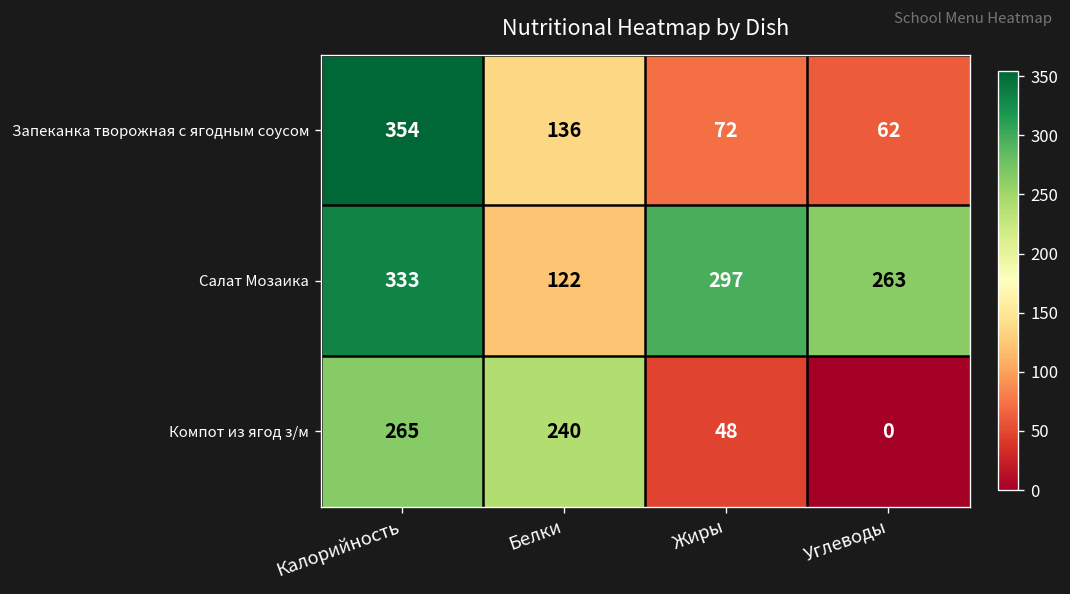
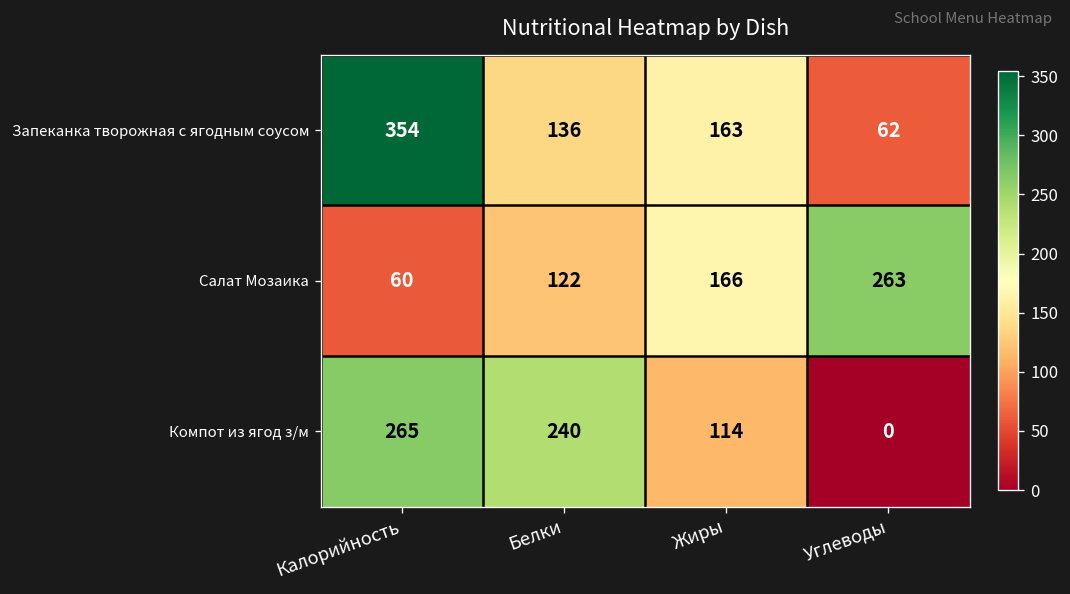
  {
    "Запеканка творожная с ягодным соусом": {
      "Калорийность": 354,
      "Белки": 136,
-     "Жиры": 72,
+     "Жиры": 163,
      "Углеводы": 62
    },
    "Салат Мозаика": {
-     "Калорийность": 333,
+     "Калорийность": 60,
      "Белки": 122,
-     "Жиры": 297,
+     "Жиры": 166,
      "Углеводы": 263
    },
    "Компот из ягод з/м": {
      "Калорийность": 265,
      "Белки": 240,
-     "Жиры": 48,
+     "Жиры": 114,
      "Углеводы": 0
    }
  }
